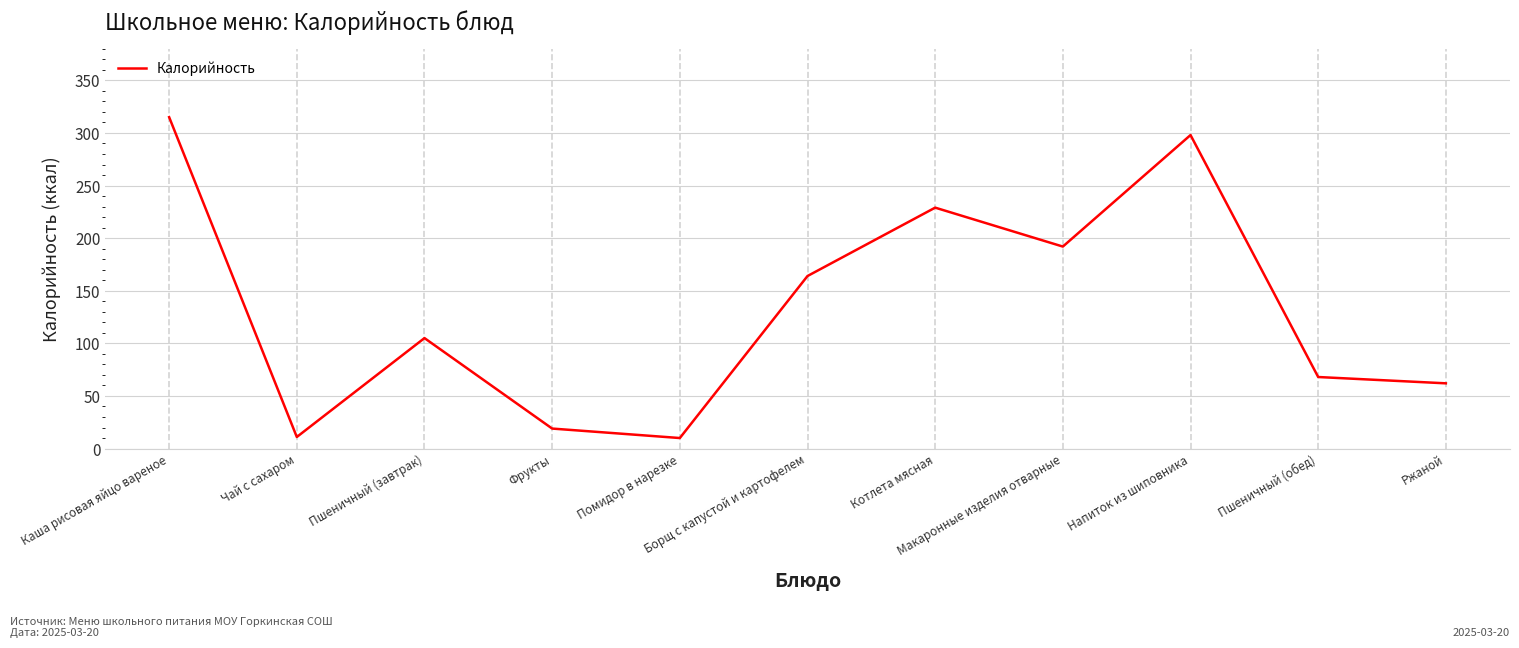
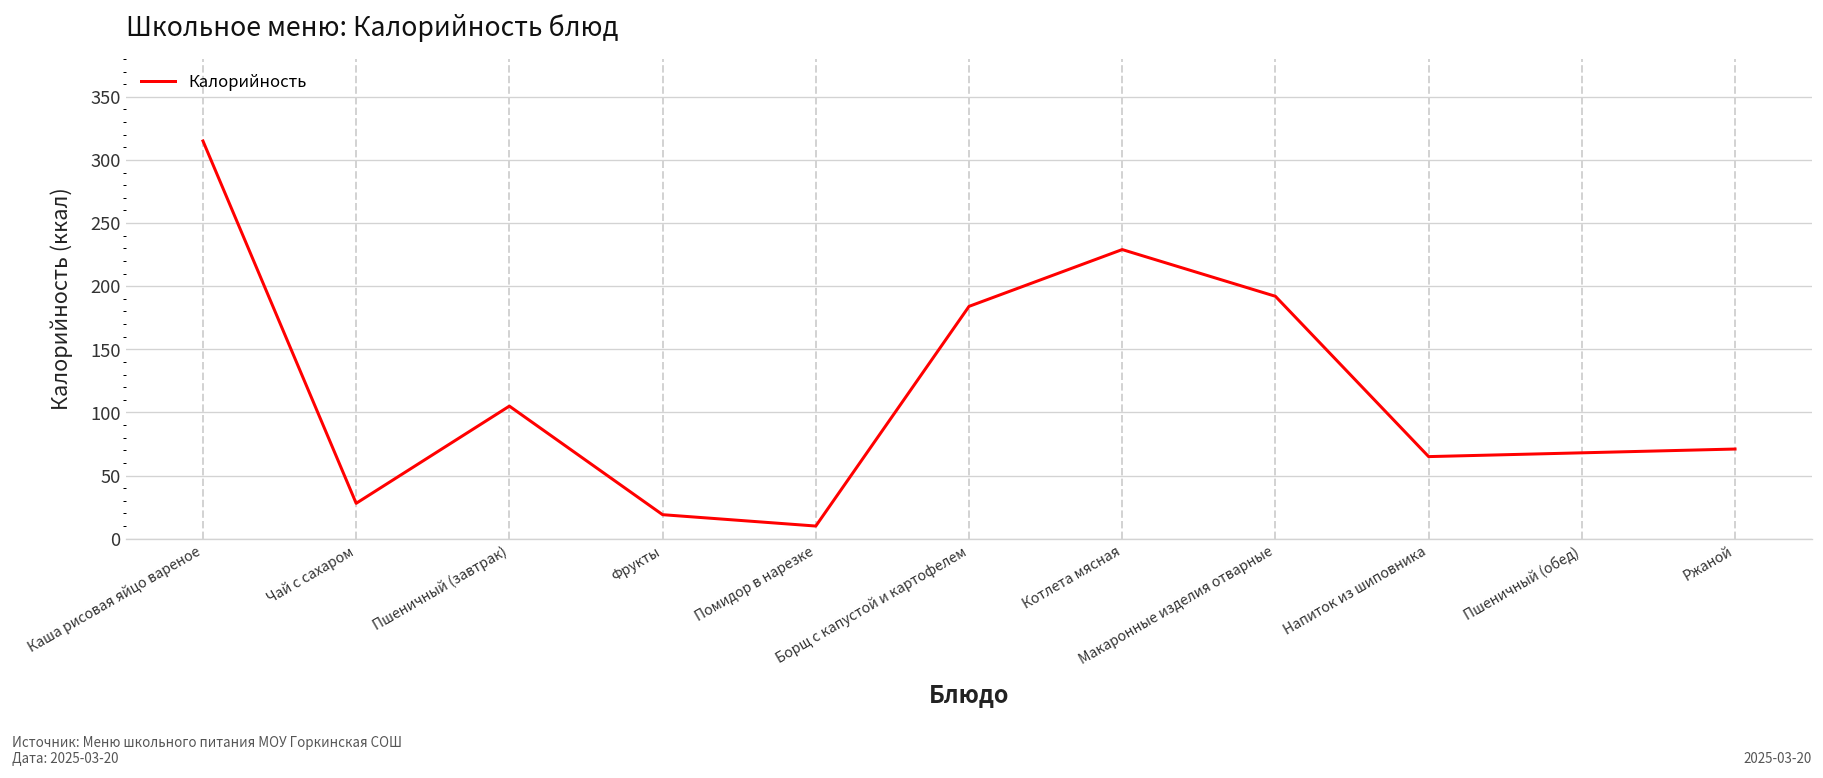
  {
    "Каша рисовая яйцо вареное": 315,
-   "Чай с сахаром": 11,
+   "Чай с сахаром": 28,
    "Пшеничный (завтрак)": 105,
    "Фрукты": 19,
    "Помидор в нарезке": 10,
-   "Борщ с капустой и картофелем": 164,
+   "Борщ с капустой и картофелем": 184,
    "Котлета мясная": 229,
    "Макаронные изделия отварные": 192,
-   "Напиток из шиповника": 298,
+   "Напиток из шиповника": 65,
    "Пшеничный (обед)": 68,
-   "Ржаной": 62
+   "Ржаной": 71
  }
